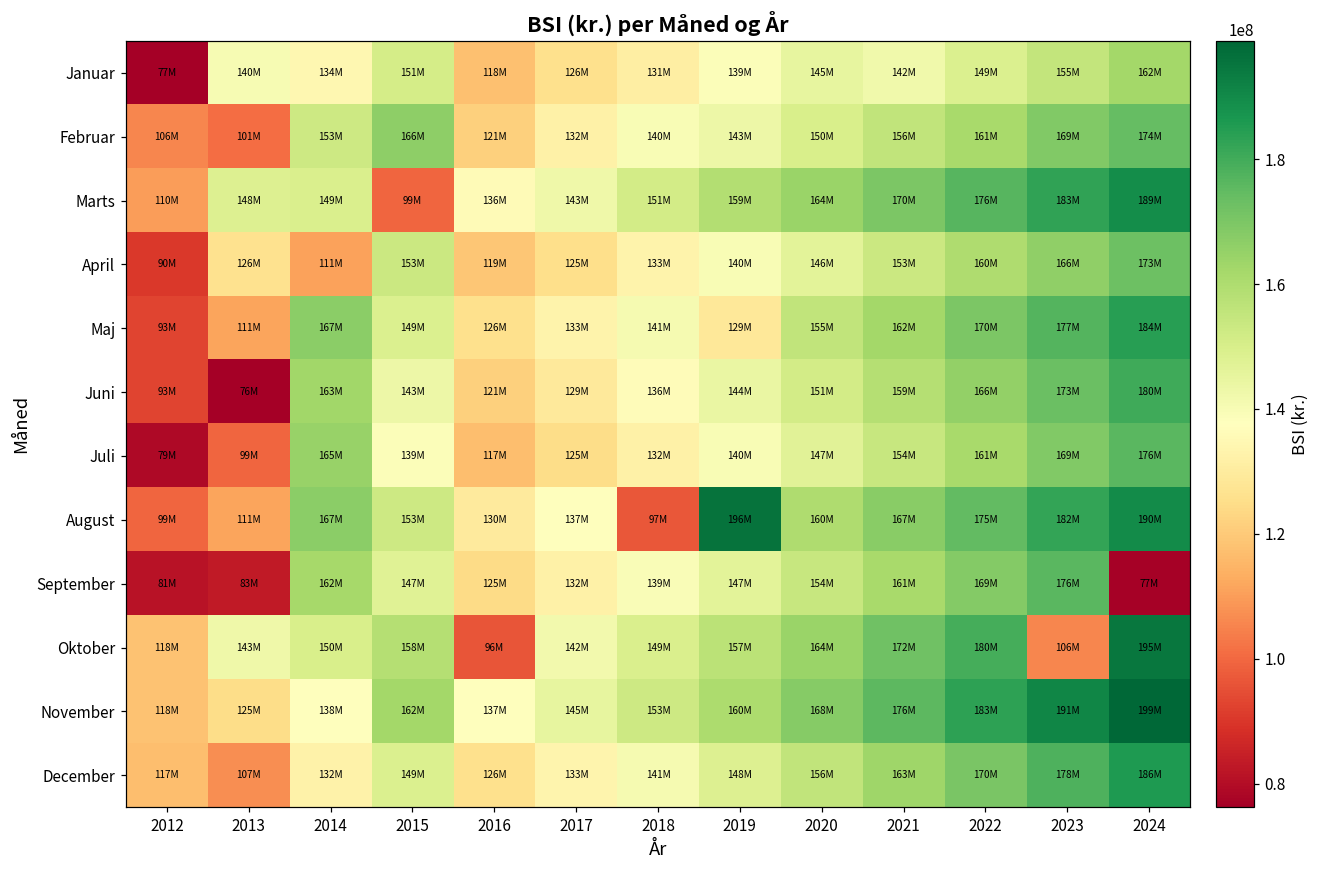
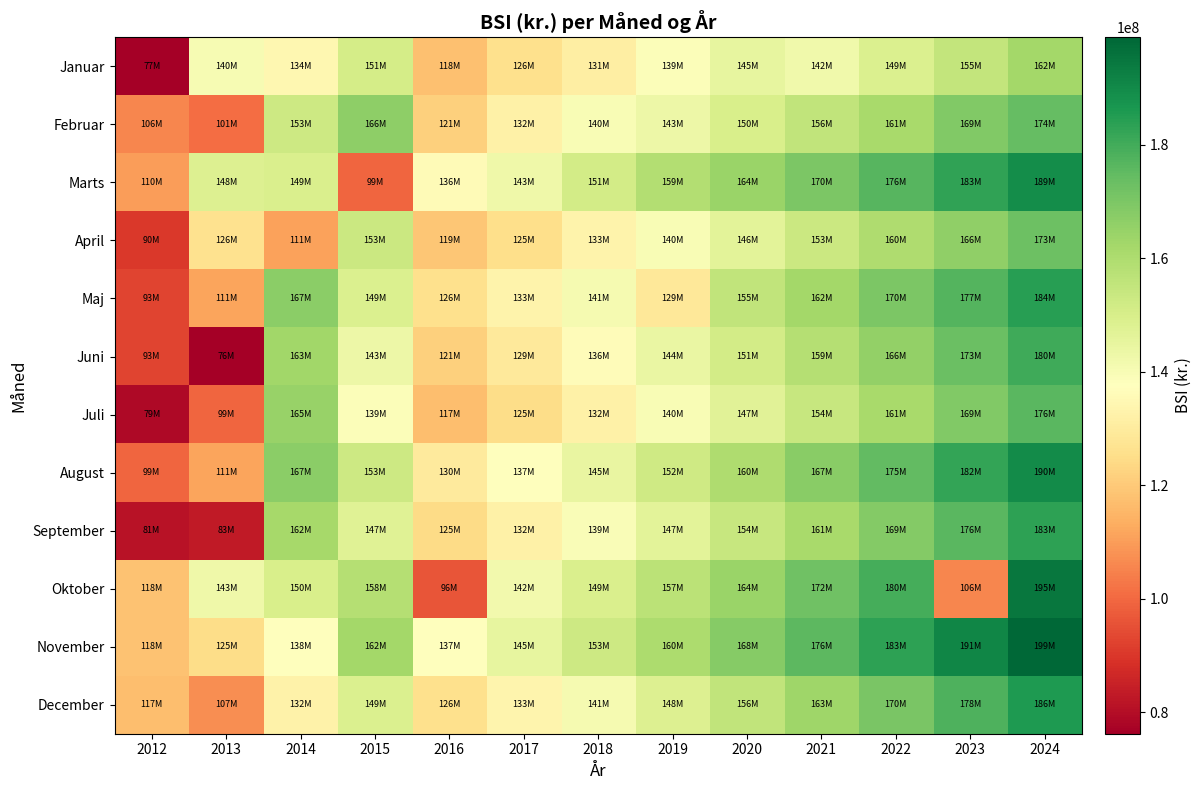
  {
    "Januar": {
      "2012": "77M",
      "2013": "140M",
      "2014": "134M",
      "2015": "151M",
      "2016": "118M",
      "2017": "126M",
      "2018": "131M",
      "2019": "139M",
      "2020": "145M",
      "2021": "142M",
      "2022": "149M",
      "2023": "155M",
      "2024": "162M"
    },
    "Februar": {
      "2012": "106M",
      "2013": "101M",
      "2014": "153M",
      "2015": "166M",
      "2016": "121M",
      "2017": "132M",
      "2018": "140M",
      "2019": "143M",
      "2020": "150M",
      "2021": "156M",
      "2022": "161M",
      "2023": "169M",
      "2024": "174M"
    },
    "Marts": {
      "2012": "110M",
      "2013": "148M",
      "2014": "149M",
      "2015": "99M",
      "2016": "136M",
      "2017": "143M",
      "2018": "151M",
      "2019": "159M",
      "2020": "164M",
      "2021": "170M",
      "2022": "176M",
      "2023": "183M",
      "2024": "189M"
    },
    "April": {
      "2012": "90M",
      "2013": "126M",
      "2014": "111M",
      "2015": "153M",
      "2016": "119M",
      "2017": "125M",
      "2018": "133M",
      "2019": "140M",
      "2020": "146M",
      "2021": "153M",
      "2022": "160M",
      "2023": "166M",
      "2024": "173M"
    },
    "Maj": {
      "2012": "93M",
      "2013": "111M",
      "2014": "167M",
      "2015": "149M",
      "2016": "126M",
      "2017": "133M",
      "2018": "141M",
      "2019": "129M",
      "2020": "155M",
      "2021": "162M",
      "2022": "170M",
      "2023": "177M",
      "2024": "184M"
    },
    "Juni": {
      "2012": "93M",
      "2013": "76M",
      "2014": "163M",
      "2015": "143M",
      "2016": "121M",
      "2017": "129M",
      "2018": "136M",
      "2019": "144M",
      "2020": "151M",
      "2021": "159M",
      "2022": "166M",
      "2023": "173M",
      "2024": "180M"
    },
    "Juli": {
      "2012": "79M",
      "2013": "99M",
      "2014": "165M",
      "2015": "139M",
      "2016": "117M",
      "2017": "125M",
      "2018": "132M",
      "2019": "140M",
      "2020": "147M",
      "2021": "154M",
      "2022": "161M",
      "2023": "169M",
      "2024": "176M"
    },
    "August": {
      "2012": "99M",
      "2013": "111M",
      "2014": "167M",
      "2015": "153M",
      "2016": "130M",
      "2017": "137M",
-     "2018": "97M",
-     "2019": "196M",
+     "2018": "145M",
+     "2019": "152M",
      "2020": "160M",
      "2021": "167M",
      "2022": "175M",
      "2023": "182M",
      "2024": "190M"
    },
    "September": {
      "2012": "81M",
      "2013": "83M",
      "2014": "162M",
      "2015": "147M",
      "2016": "125M",
      "2017": "132M",
      "2018": "139M",
      "2019": "147M",
      "2020": "154M",
      "2021": "161M",
      "2022": "169M",
      "2023": "176M",
-     "2024": "77M"
+     "2024": "183M"
    },
    "Oktober": {
      "2012": "118M",
      "2013": "143M",
      "2014": "150M",
      "2015": "158M",
      "2016": "96M",
      "2017": "142M",
      "2018": "149M",
      "2019": "157M",
      "2020": "164M",
      "2021": "172M",
      "2022": "180M",
      "2023": "106M",
      "2024": "195M"
    },
    "November": {
      "2012": "118M",
      "2013": "125M",
      "2014": "138M",
      "2015": "162M",
      "2016": "137M",
      "2017": "145M",
      "2018": "153M",
      "2019": "160M",
      "2020": "168M",
      "2021": "176M",
      "2022": "183M",
      "2023": "191M",
      "2024": "199M"
    },
    "December": {
      "2012": "117M",
      "2013": "107M",
      "2014": "132M",
      "2015": "149M",
      "2016": "126M",
      "2017": "133M",
      "2018": "141M",
      "2019": "148M",
      "2020": "156M",
      "2021": "163M",
      "2022": "170M",
      "2023": "178M",
      "2024": "186M"
    }
  }
